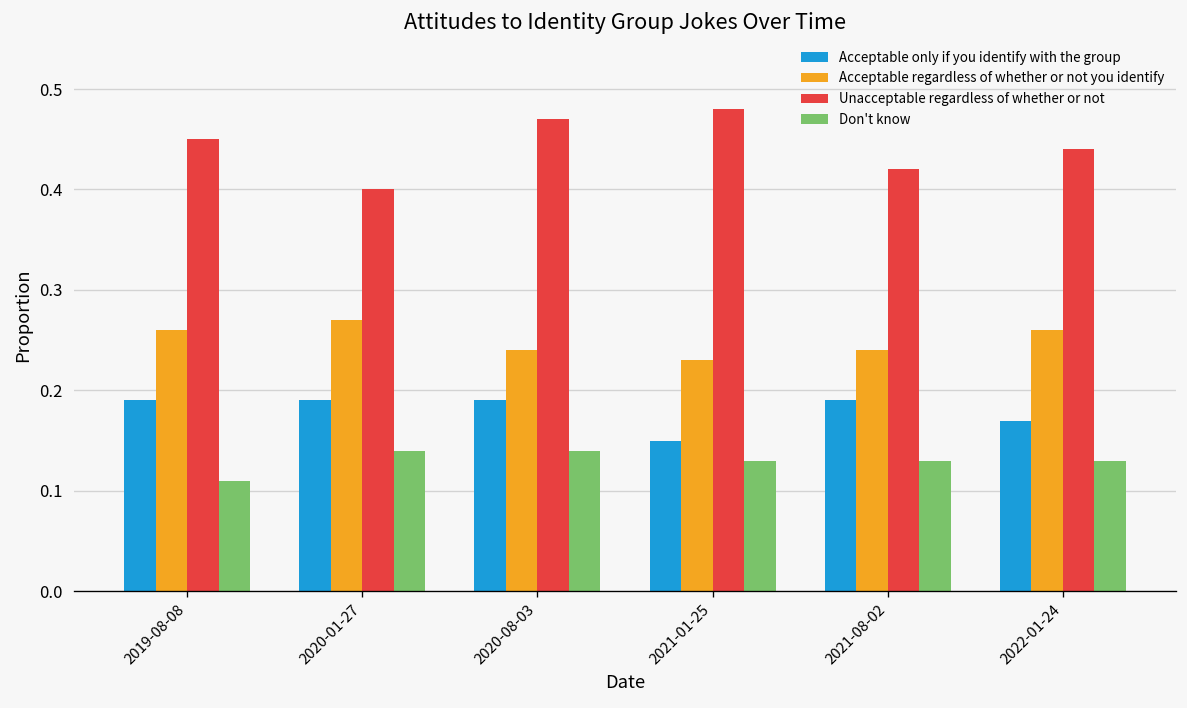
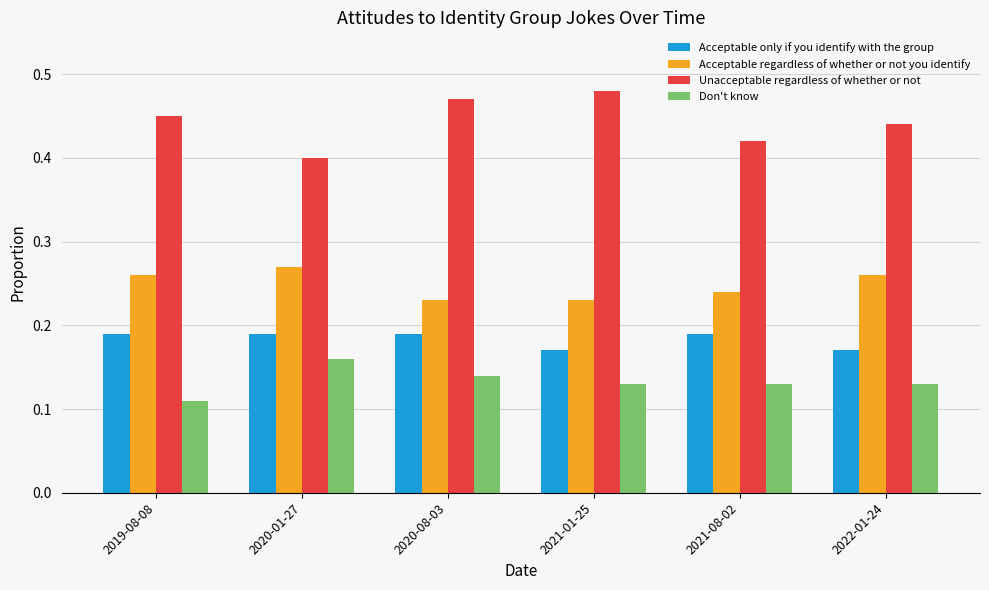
  {
    "Acceptable only if you identify with the group": {
      "2019-08-08": 0.19,
      "2020-01-27": 0.19,
      "2020-08-03": 0.19,
-     "2021-01-25": 0.15,
+     "2021-01-25": 0.17,
      "2021-08-02": 0.19,
      "2022-01-24": 0.17
    },
    "Acceptable regardless of whether or not you identify": {
      "2019-08-08": 0.26,
      "2020-01-27": 0.27,
-     "2020-08-03": 0.24,
+     "2020-08-03": 0.23,
      "2021-01-25": 0.23,
      "2021-08-02": 0.24,
      "2022-01-24": 0.26
    },
    "Unacceptable regardless of whether or not": {
      "2019-08-08": 0.45,
      "2020-01-27": 0.40,
      "2020-08-03": 0.47,
      "2021-01-25": 0.48,
      "2021-08-02": 0.42,
      "2022-01-24": 0.44
    },
    "Don't know": {
      "2019-08-08": 0.11,
-     "2020-01-27": 0.14,
+     "2020-01-27": 0.16,
      "2020-08-03": 0.14,
      "2021-01-25": 0.13,
      "2021-08-02": 0.13,
      "2022-01-24": 0.13
    }
  }
